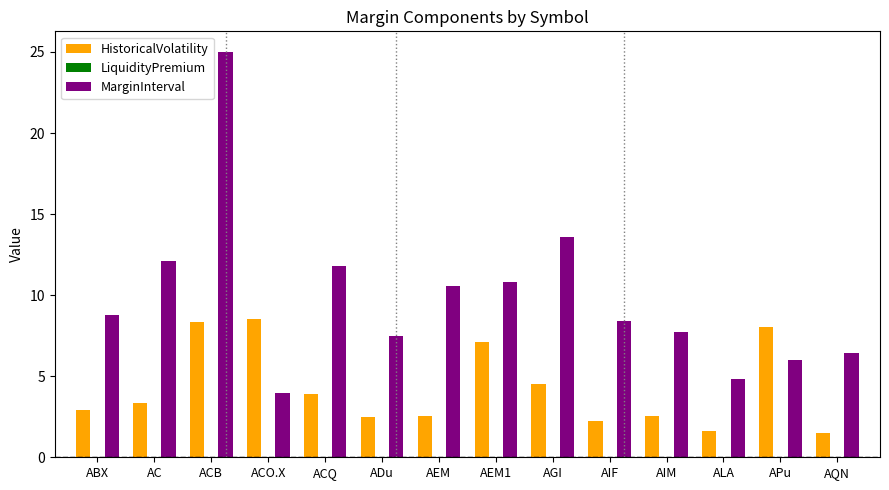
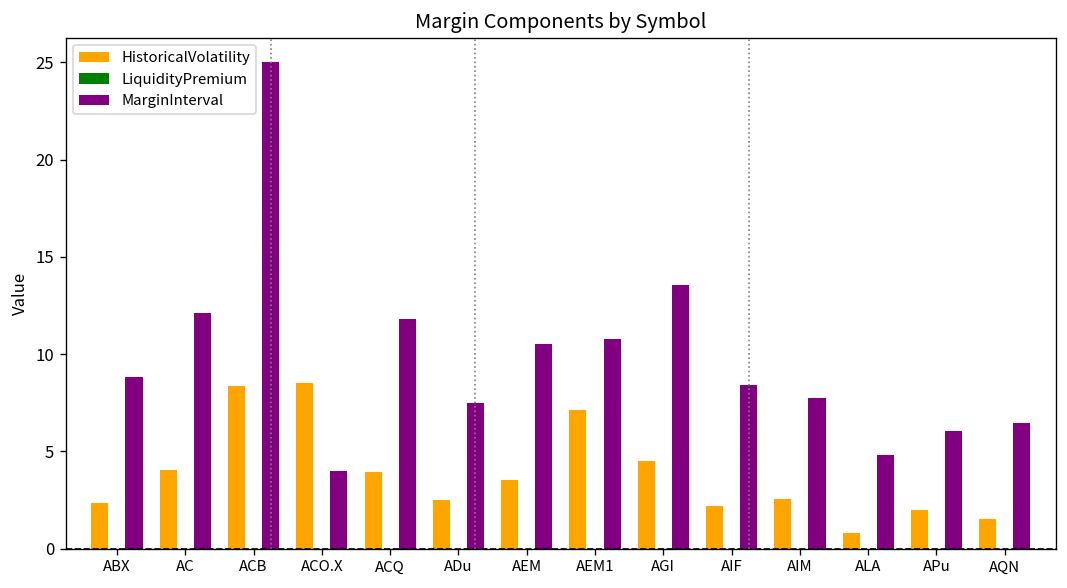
  {
    "HistoricalVolatility": {
-     "ABX": 2.9,
-     "AC": 3.3,
+     "ABX": 2.3,
+     "AC": 4.0,
      "ACB": 8.3,
      "ACO.X": 8.5,
      "ACQ": 3.9,
      "ADu": 2.5,
-     "AEM": 2.6,
+     "AEM": 3.5,
      "AEM1": 7.1,
      "AGI": 4.5,
      "AIF": 2.2,
      "AIM": 2.6,
-     "ALA": 1.6,
-     "APu": 8.0,
+     "ALA": 0.8,
+     "APu": 2.0,
      "AQN": 1.5
    },
    "LiquidityPremium": {
      "ABX": 0.0,
      "AC": 0.0,
      "ACB": 0.0,
      "ACO.X": 0.0,
      "ACQ": 0.0,
      "ADu": 0.0,
      "AEM": 0.0,
      "AEM1": 0.0,
      "AGI": 0.0,
      "AIF": 0.0,
      "AIM": 0.0,
      "ALA": 0.0,
      "APu": 0.0,
      "AQN": 0.0
    },
    "MarginInterval": {
      "ABX": 8.8,
      "AC": 12.1,
      "ACB": 25.0,
      "ACO.X": 4.0,
      "ACQ": 11.8,
      "ADu": 7.5,
      "AEM": 10.5,
      "AEM1": 10.8,
      "AGI": 13.6,
      "AIF": 8.4,
      "AIM": 7.7,
      "ALA": 4.8,
      "APu": 6.0,
      "AQN": 6.5
    }
  }
